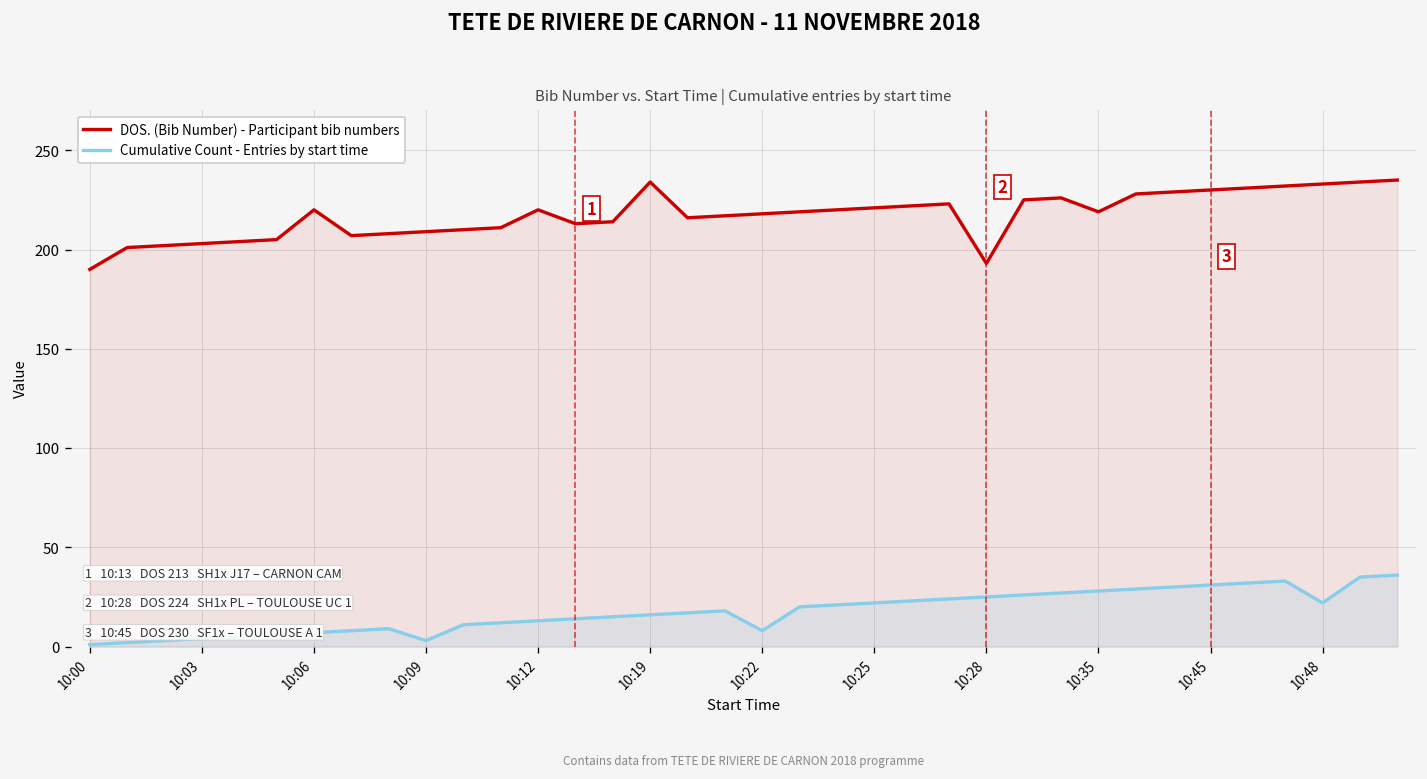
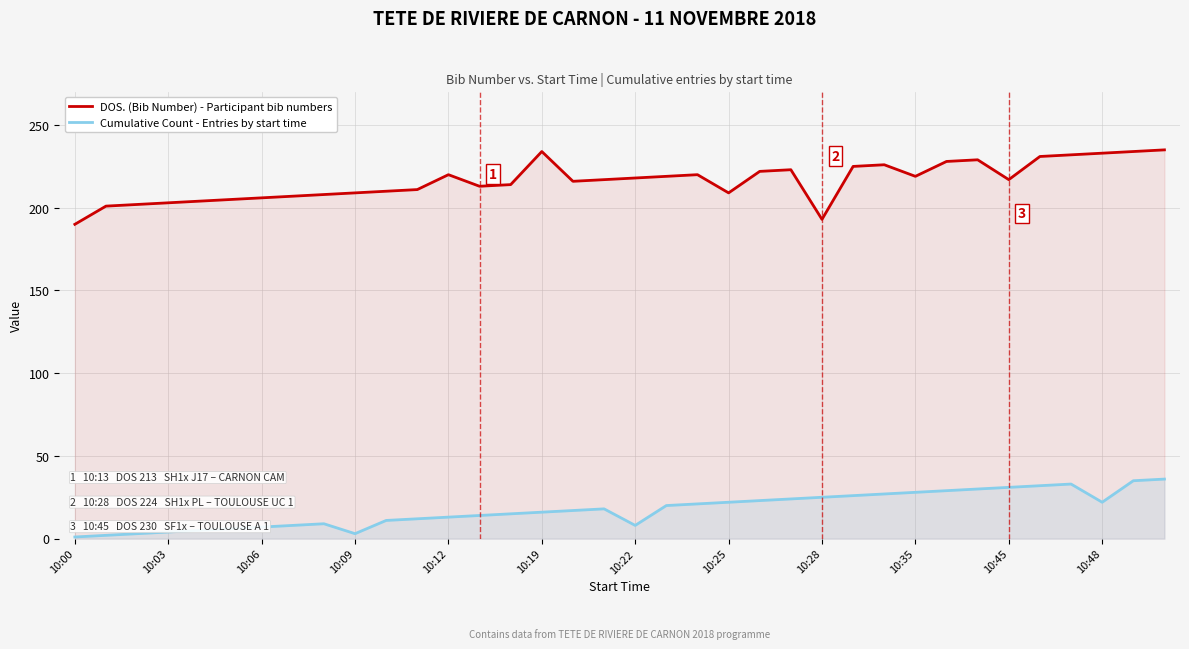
  {
    "DOS. (Bib Number) - Participant bib numbers": {
      "10:00": 190,
      "10:03": 203,
-     "10:06": 220,
+     "10:06": 206,
      "10:09": 209,
      "10:12": 220,
      "10:19": 234,
      "10:22": 218,
-     "10:25": 221,
+     "10:25": 209,
      "10:28": 193,
      "10:35": 219,
-     "10:45": 230,
+     "10:45": 217,
      "10:48": 233
    },
    "Cumulative Count - Entries by start time": {
      "10:00": 1,
      "10:09": 3,
      "10:12": 13,
      "10:19": 16,
      "10:22": 8,
      "10:25": 22,
      "10:28": 25,
      "10:35": 28,
      "10:45": 31,
      "10:48": 22
    }
  }
